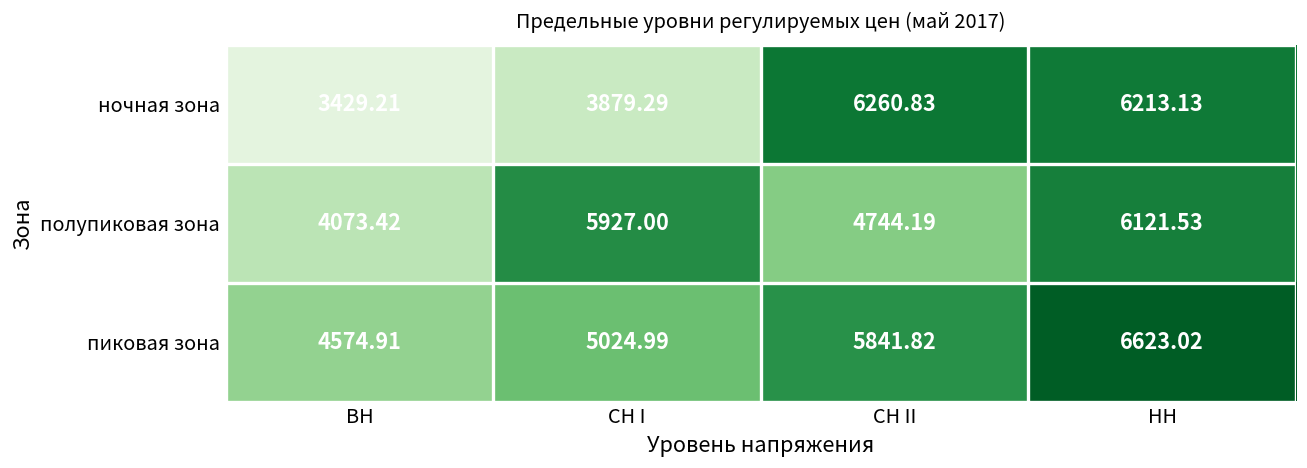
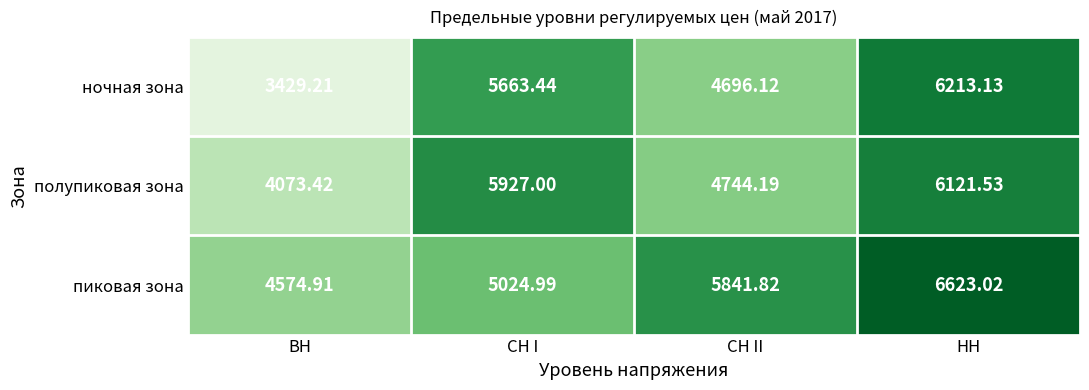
  {
    "ночная зона": {
-     "СН I": 3879.29,
-     "СН II": 6260.83,
+     "СН I": 5663.44,
+     "СН II": 4696.12,
      "НН": 6213.13
    },
    "полупиковая зона": {
      "ВН": 4073.42,
      "СН I": 5927.00,
      "СН II": 4744.19,
      "НН": 6121.53
    },
    "пиковая зона": {
      "ВН": 4574.91,
      "СН I": 5024.99,
      "СН II": 5841.82,
      "НН": 6623.02
    }
  }
